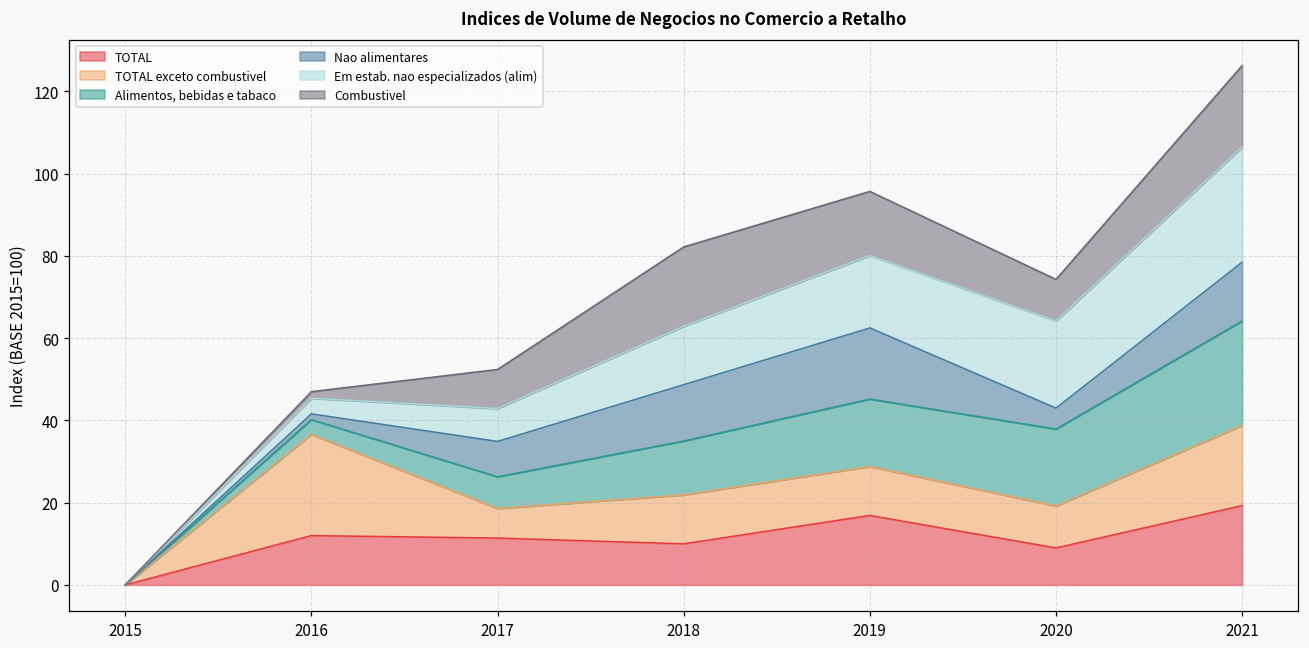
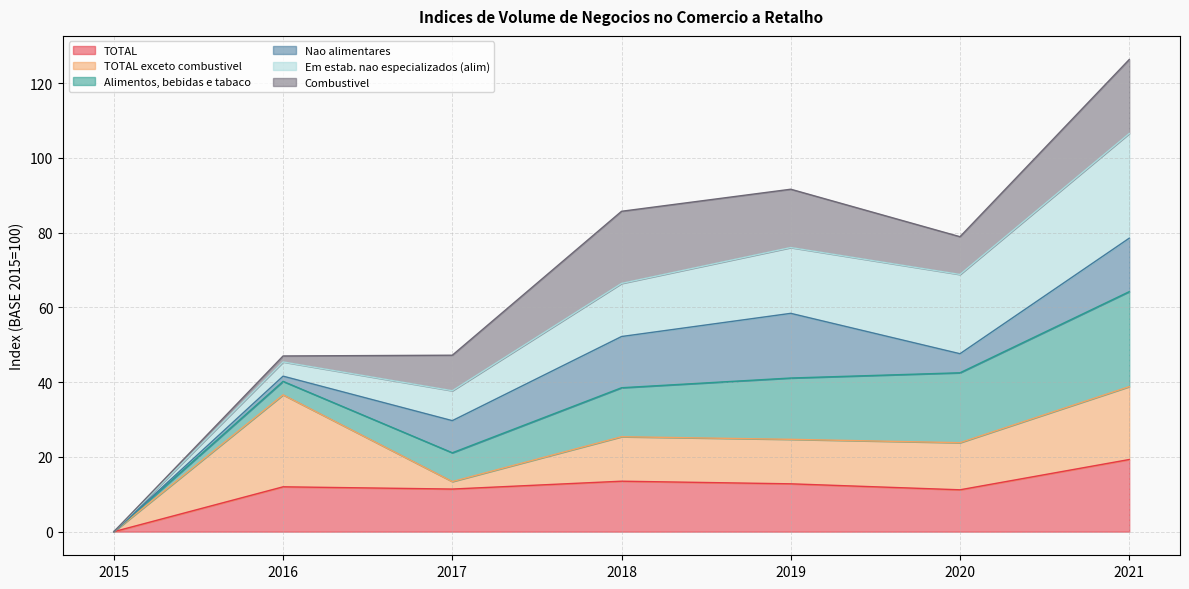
  {
    "TOTAL": {
      "2016": 12,
      "2017": 11,
-     "2018": 10,
-     "2019": 17,
-     "2020": 9,
+     "2018": 14,
+     "2019": 13,
+     "2020": 11,
      "2021": 19
    },
    "TOTAL exceto combustivel": {
      "2016": 25,
-     "2017": 7,
+     "2017": 2,
      "2018": 12,
      "2019": 12,
-     "2020": 10,
+     "2020": 13,
      "2021": 20
    },
    "Em estab. nao especializados (alim)": {
      "2016": 4,
      "2017": 8,
      "2018": 14,
      "2019": 18,
      "2020": 21,
      "2021": 28
    }
  }
